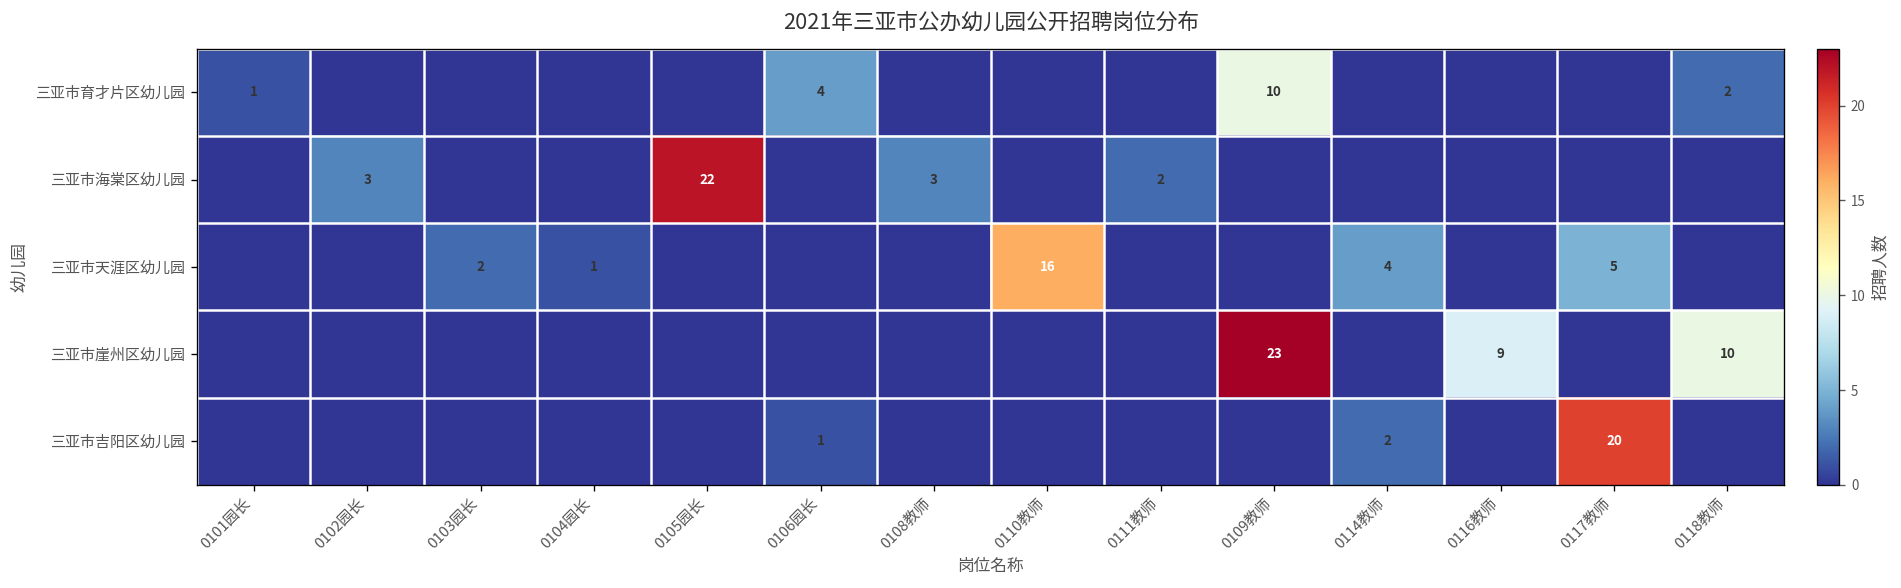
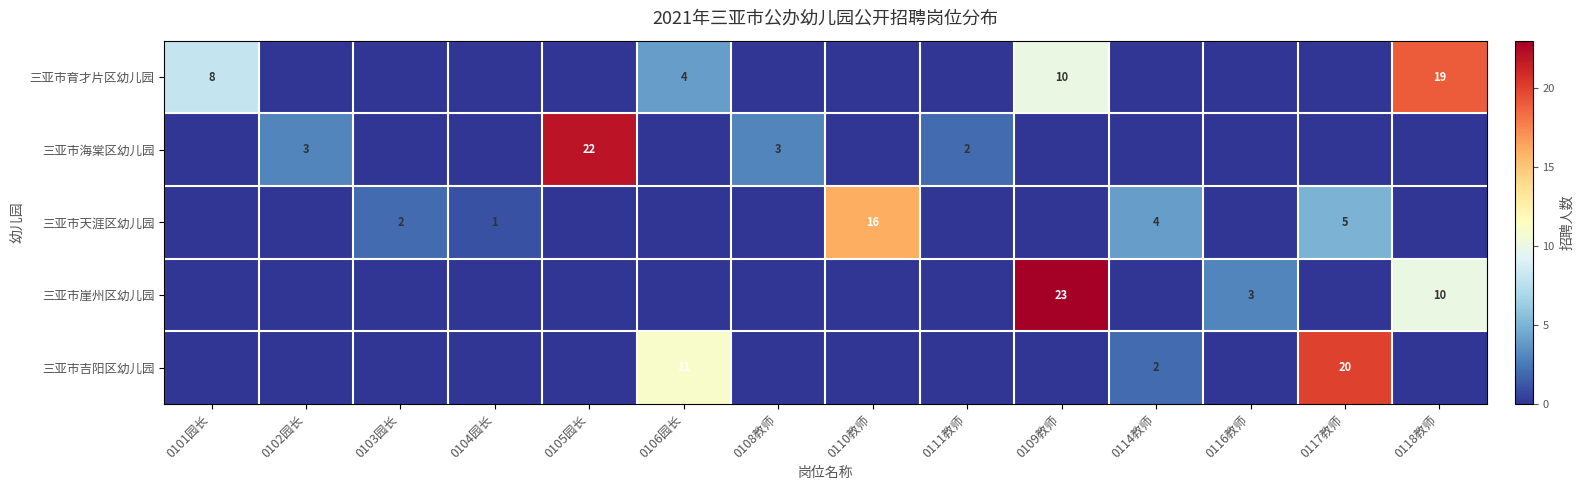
  {
    "三亚市育才片区幼儿园": {
-     "0101园长": 1,
+     "0101园长": 8,
      "0106园长": 4,
      "0109教师": 10,
-     "0118教师": 2
+     "0118教师": 19
    },
    "三亚市海棠区幼儿园": {
      "0102园长": 3,
      "0105园长": 22,
      "0108教师": 3,
      "0111教师": 2
    },
    "三亚市天涯区幼儿园": {
      "0103园长": 2,
      "0104园长": 1,
      "0110教师": 16,
      "0114教师": 4,
      "0117教师": 5
    },
    "三亚市崖州区幼儿园": {
      "0109教师": 23,
-     "0116教师": 9,
+     "0116教师": 3,
      "0118教师": 10
    },
    "三亚市吉阳区幼儿园": {
-     "0106园长": 1,
+     "0106园长": 11,
      "0114教师": 2,
      "0117教师": 20
    }
  }
